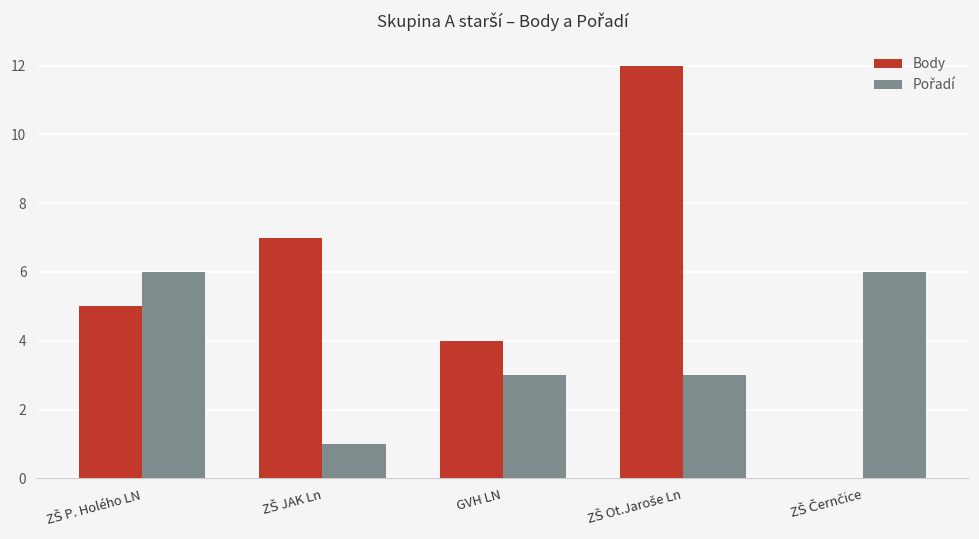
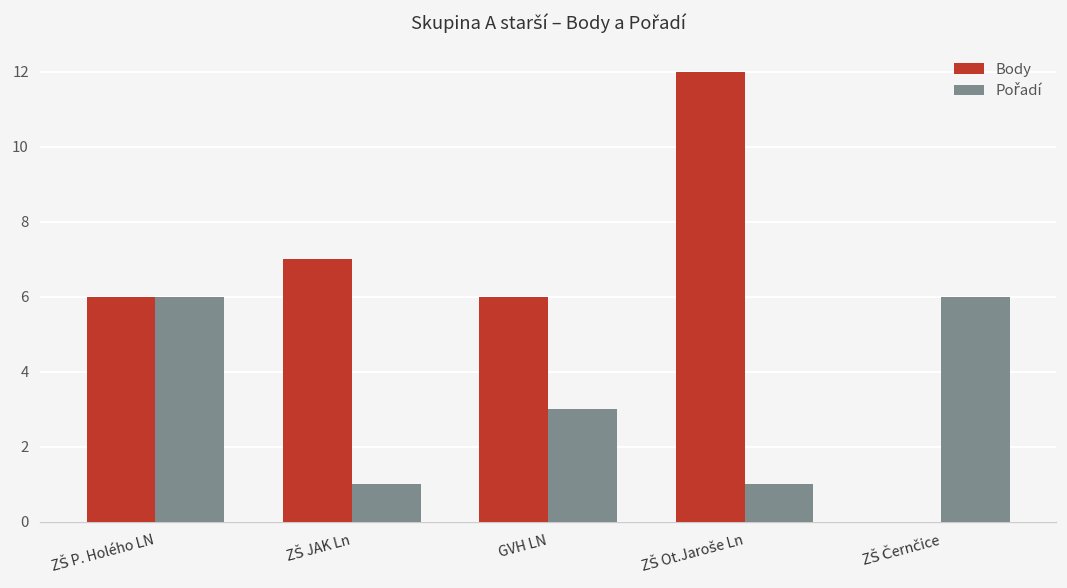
  {
    "Body": {
-     "ZŠ P. Holého LN": 5,
+     "ZŠ P. Holého LN": 6,
      "ZŠ JAK Ln": 7,
-     "GVH LN": 4,
+     "GVH LN": 6,
      "ZŠ Ot.Jaroše Ln": 12,
      "ZŠ Černčice": 0
    },
    "Pořadí": {
      "ZŠ P. Holého LN": 6,
      "ZŠ JAK Ln": 1,
      "GVH LN": 3,
-     "ZŠ Ot.Jaroše Ln": 3,
+     "ZŠ Ot.Jaroše Ln": 1,
      "ZŠ Černčice": 6
    }
  }
